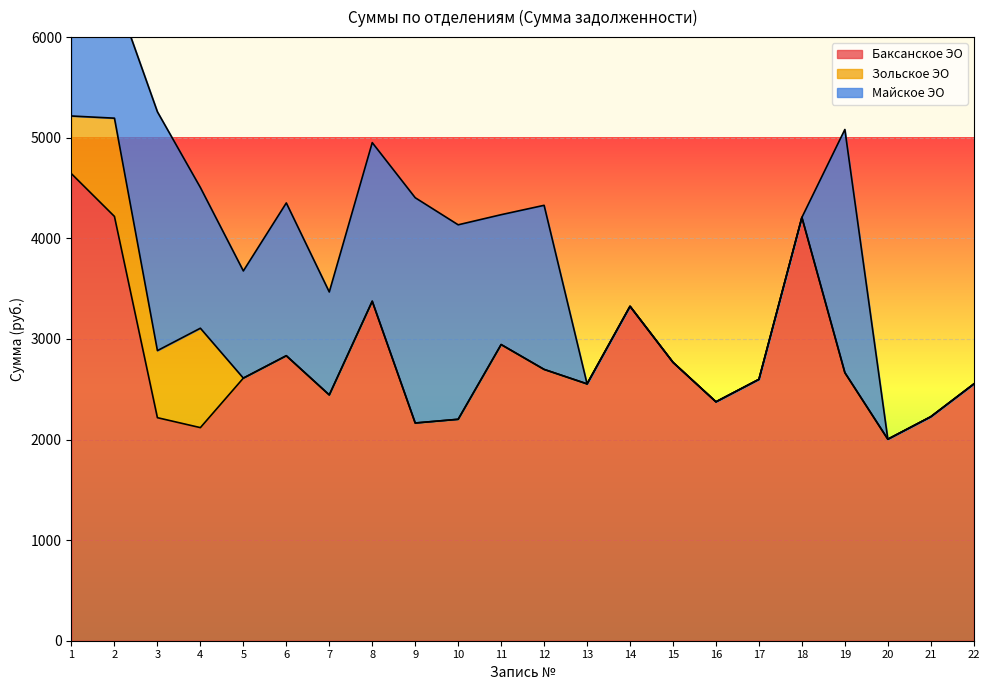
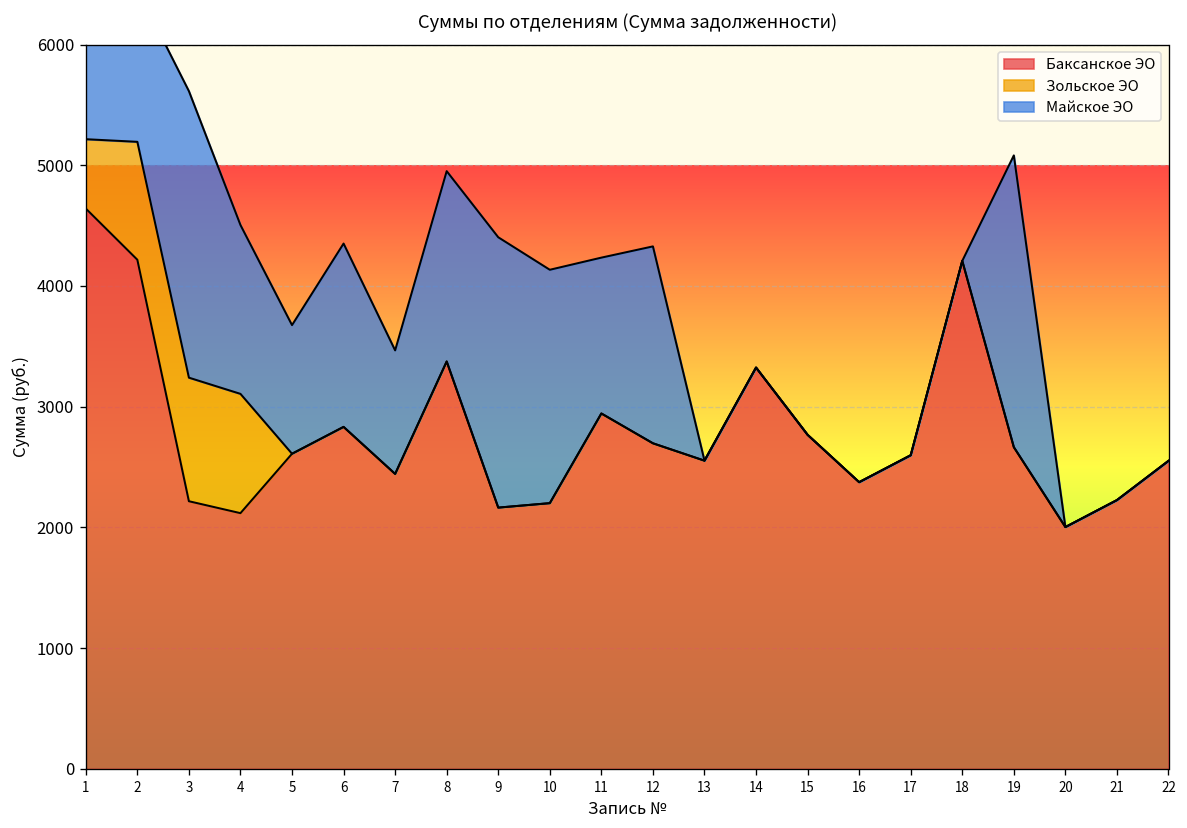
  {
    "Баксанское ЭО": {
      "1": 4640,
      "2": 4220,
      "3": 2220,
      "4": 2120
    },
    "Зольское ЭО": {
      "1": 570,
      "2": 980,
-     "3": 670,
+     "3": 1020,
      "4": 990
    },
    "Майское ЭО": {
      "3": 2370,
      "4": 1400,
      "5": 1070,
      "6": 1520,
      "7": 1020,
      "8": 1580,
      "9": 2240,
      "10": 1930,
      "11": 1290,
      "12": 1630,
      "19": 2420
    }
  }
